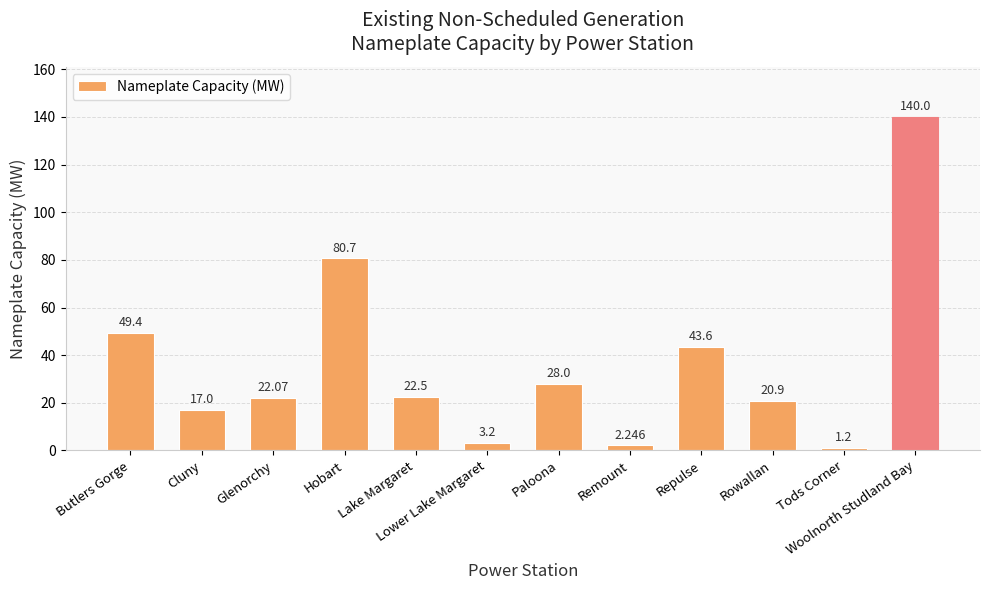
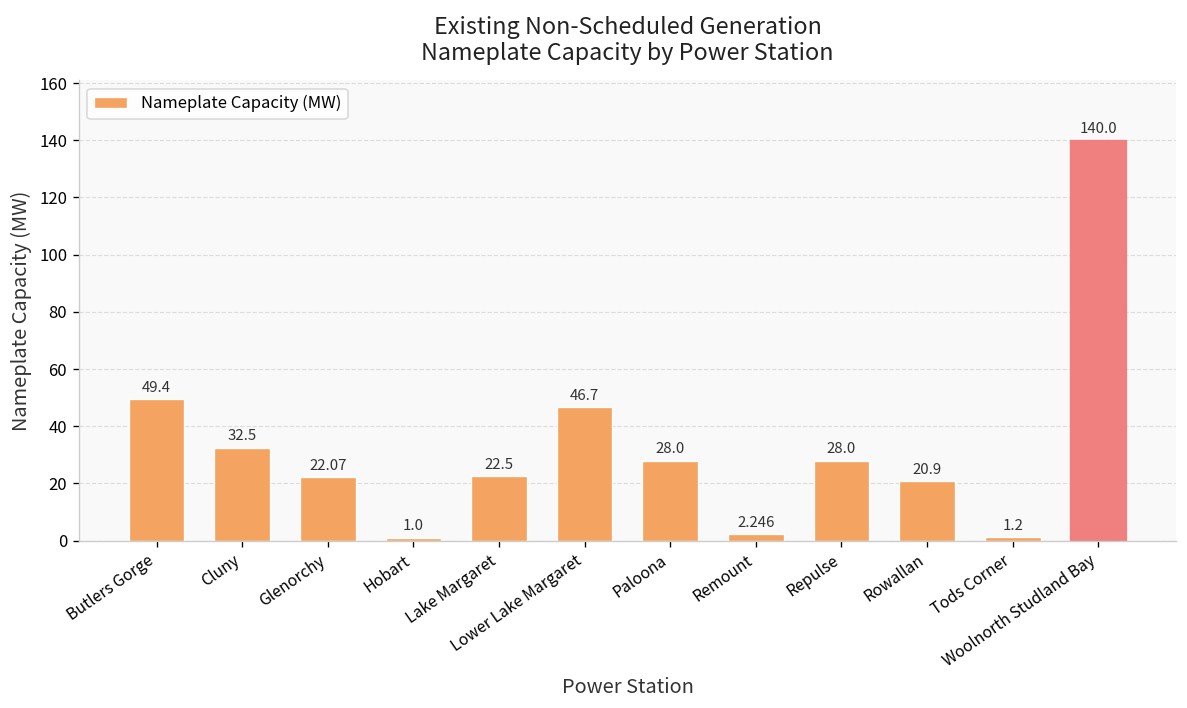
  {
    "Butlers Gorge": 49.4,
-   "Cluny": 17.0,
+   "Cluny": 32.5,
    "Glenorchy": 22.07,
-   "Hobart": 80.7,
+   "Hobart": 1.0,
    "Lake Margaret": 22.5,
-   "Lower Lake Margaret": 3.2,
+   "Lower Lake Margaret": 46.7,
    "Paloona": 28.0,
    "Remount": 2.246,
-   "Repulse": 43.6,
+   "Repulse": 28.0,
    "Rowallan": 20.9,
    "Tods Corner": 1.2,
    "Woolnorth Studland Bay": 140.0
  }
